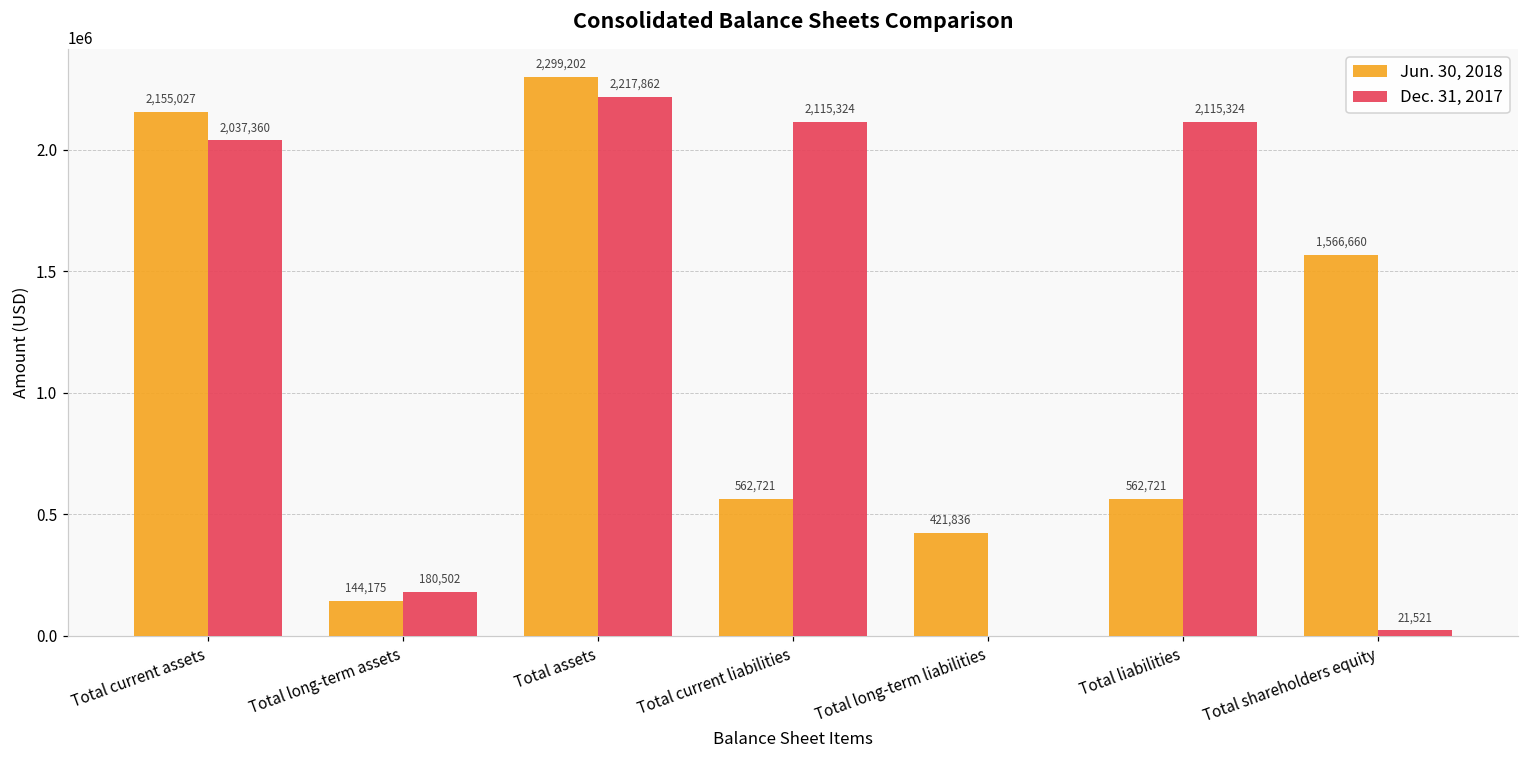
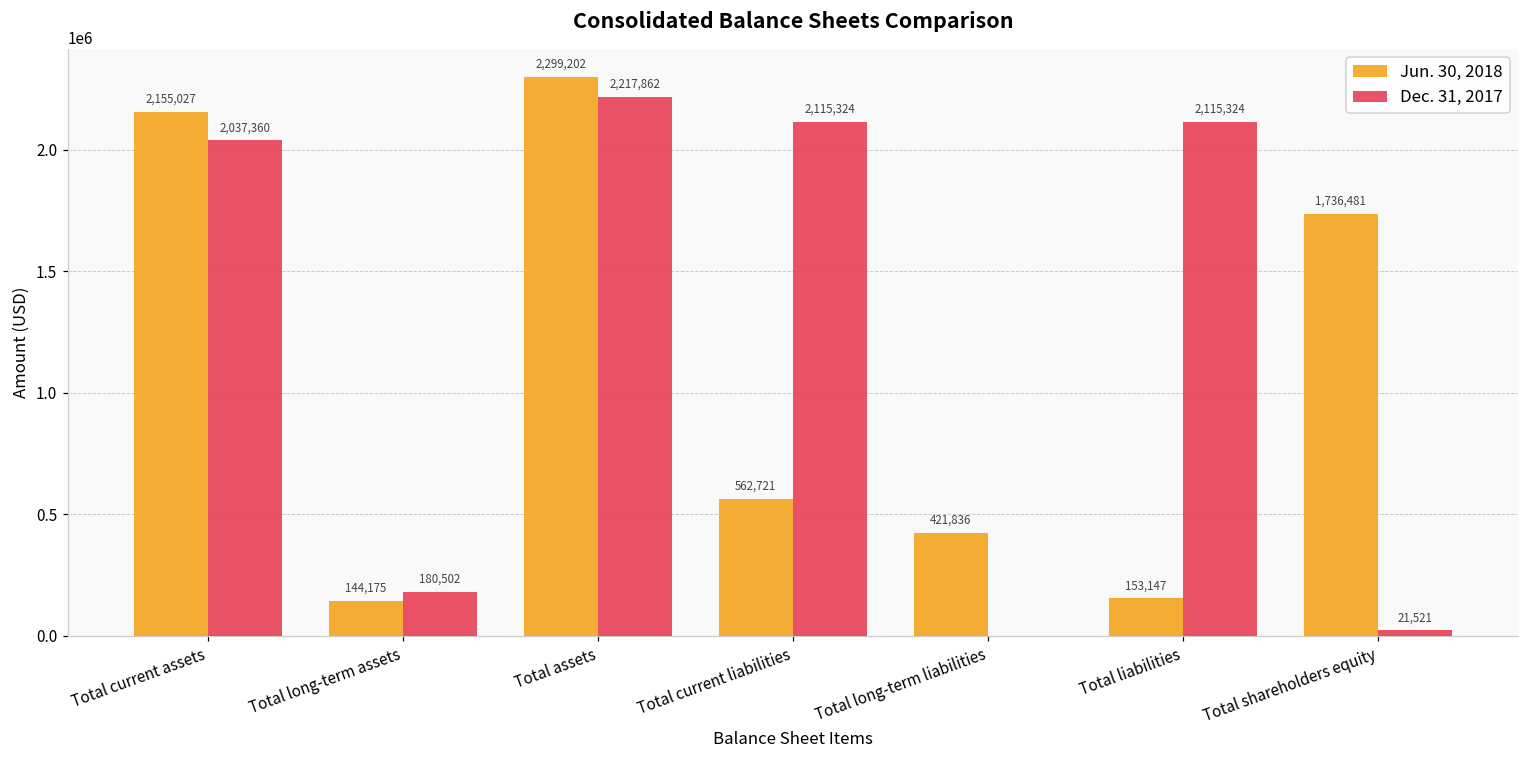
  {
    "Jun. 30, 2018": {
      "Total current assets": "2,155,027",
      "Total long-term assets": "144,175",
      "Total assets": "2,299,202",
      "Total current liabilities": "562,721",
      "Total long-term liabilities": "421,836",
-     "Total liabilities": "562,721",
-     "Total shareholders equity": "1,566,660"
+     "Total liabilities": "153,147",
+     "Total shareholders equity": "1,736,481"
    },
    "Dec. 31, 2017": {
      "Total current assets": "2,037,360",
      "Total long-term assets": "180,502",
      "Total assets": "2,217,862",
      "Total current liabilities": "2,115,324",
      "Total liabilities": "2,115,324",
      "Total shareholders equity": "21,521"
    }
  }
